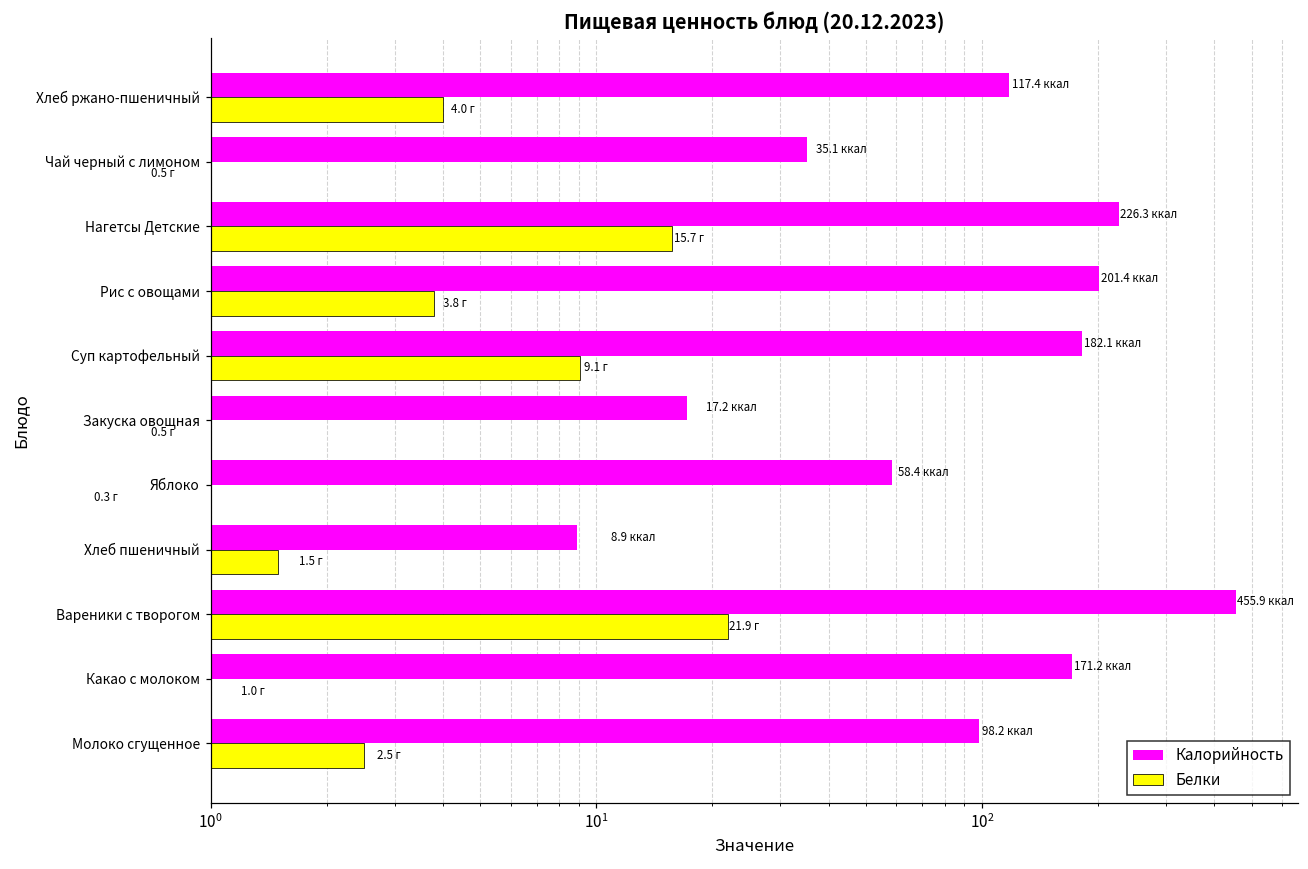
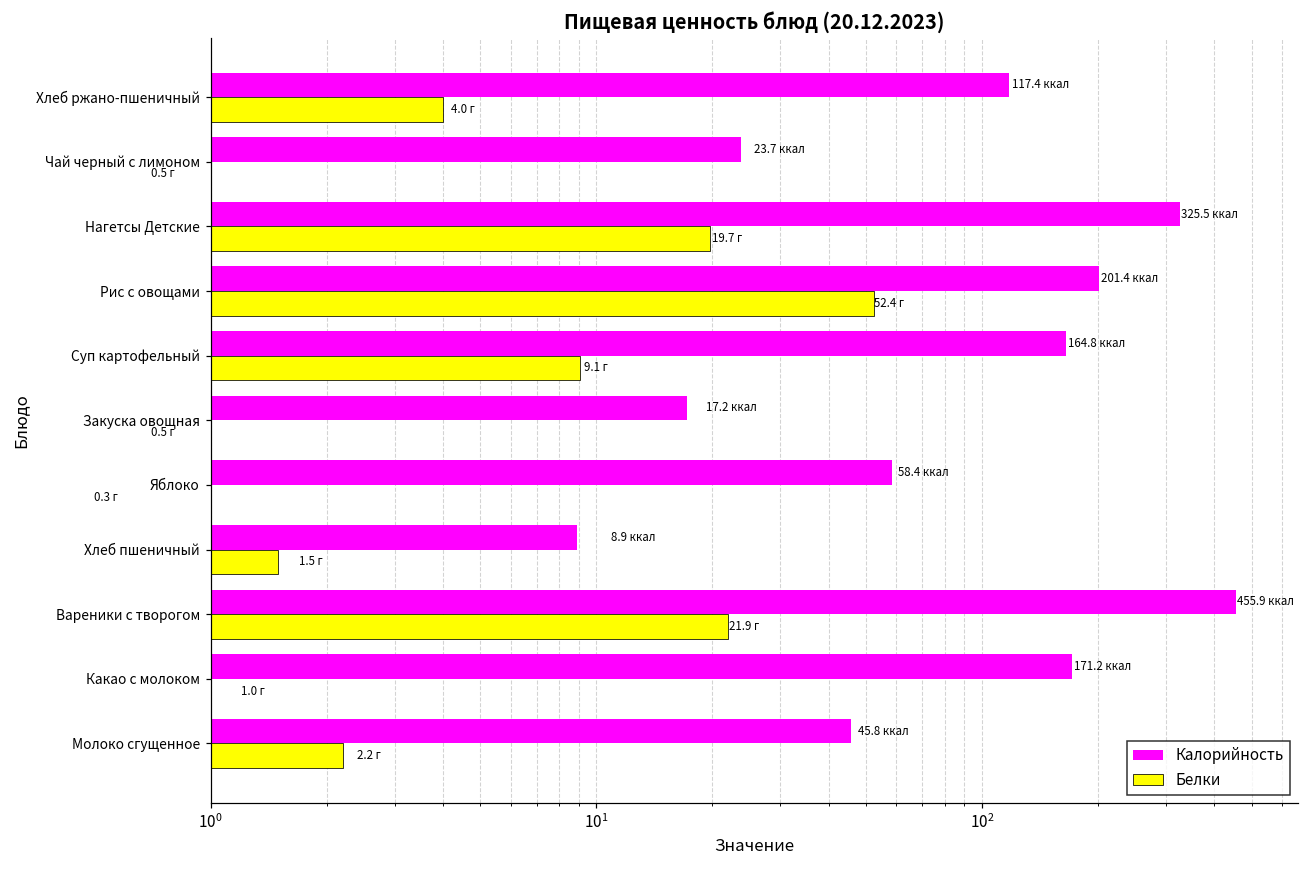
  {
    "Калорийность": {
      "Хлеб ржано-пшеничный": 117.4,
-     "Чай черный с лимоном": 35.1,
-     "Нагетсы Детские": 226.3,
+     "Чай черный с лимоном": 23.7,
+     "Нагетсы Детские": 325.5,
      "Рис с овощами": 201.4,
-     "Суп картофельный": 182.1,
+     "Суп картофельный": 164.8,
      "Закуска овощная": 17.2,
      "Яблоко": 58.4,
      "Вареники с творогом": 455.9,
      "Какао с молоком": 171.2,
-     "Молоко сгущенное": 98.2
+     "Молоко сгущенное": 45.8
    },
    "Белки": {
      "Хлеб ржано-пшеничный": 4.0,
-     "Нагетсы Детские": 15.7,
-     "Рис с овощами": 3.8,
+     "Нагетсы Детские": 19.7,
+     "Рис с овощами": 52.4,
      "Суп картофельный": 9.1,
      "Хлеб пшеничный": 1.5,
      "Вареники с творогом": 21.9,
-     "Молоко сгущенное": 2.5
+     "Молоко сгущенное": 2.2
    }
  }
